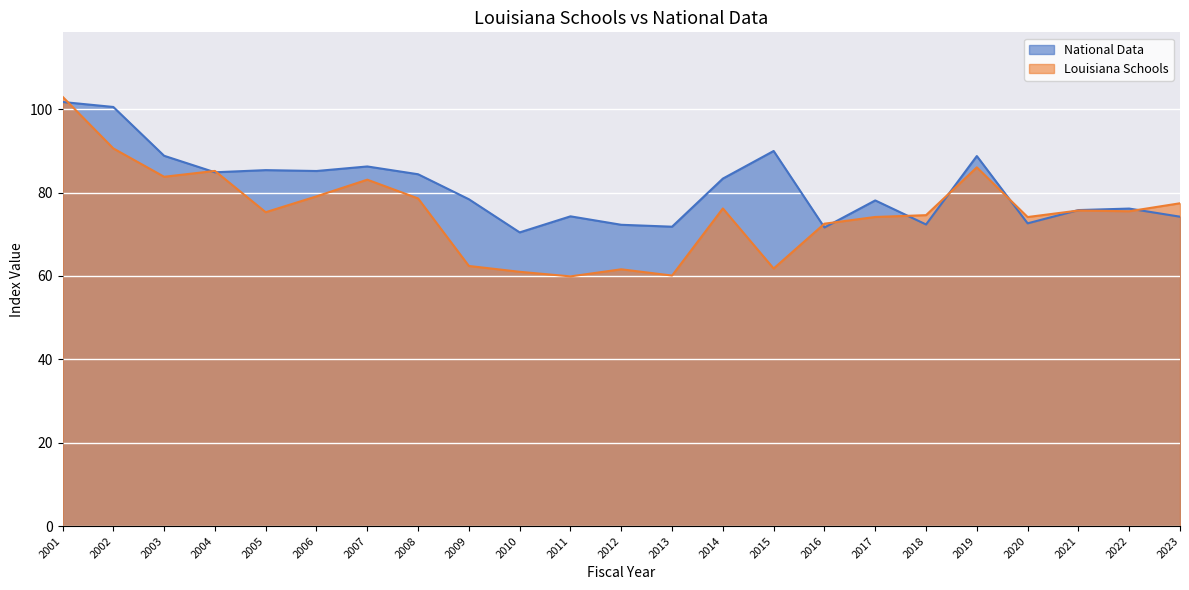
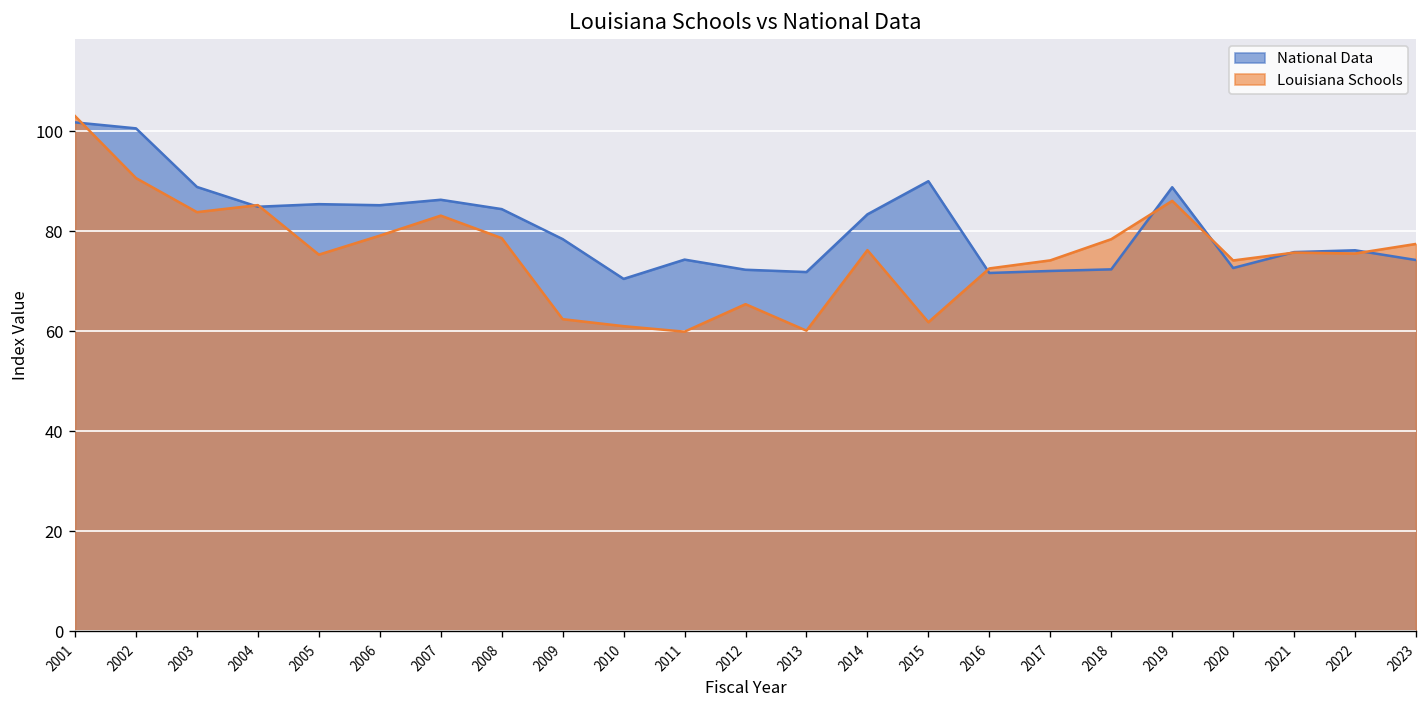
  {
    "National Data": {
      "2001": 102,
      "2002": 101,
      "2003": 89,
      "2005": 85,
      "2006": 85,
      "2007": 86,
      "2008": 84,
      "2009": 78,
      "2010": 70,
      "2011": 74,
      "2012": 72,
      "2013": 72,
      "2014": 83,
      "2015": 90,
      "2016": 72,
-     "2017": 78,
+     "2017": 72,
      "2018": 72,
      "2019": 89,
      "2020": 73,
      "2022": 76,
      "2023": 74
    },
    "Louisiana Schools": {
      "2001": 103,
      "2002": 91,
      "2003": 84,
      "2005": 75,
      "2006": 79,
      "2007": 83,
      "2008": 79,
      "2009": 62,
      "2010": 61,
      "2011": 60,
-     "2012": 62,
+     "2012": 65,
      "2013": 60,
      "2014": 76,
      "2015": 62,
      "2016": 73,
      "2017": 74,
-     "2018": 75,
+     "2018": 78,
      "2019": 86,
      "2020": 74,
      "2022": 76,
      "2023": 77
    }
  }
